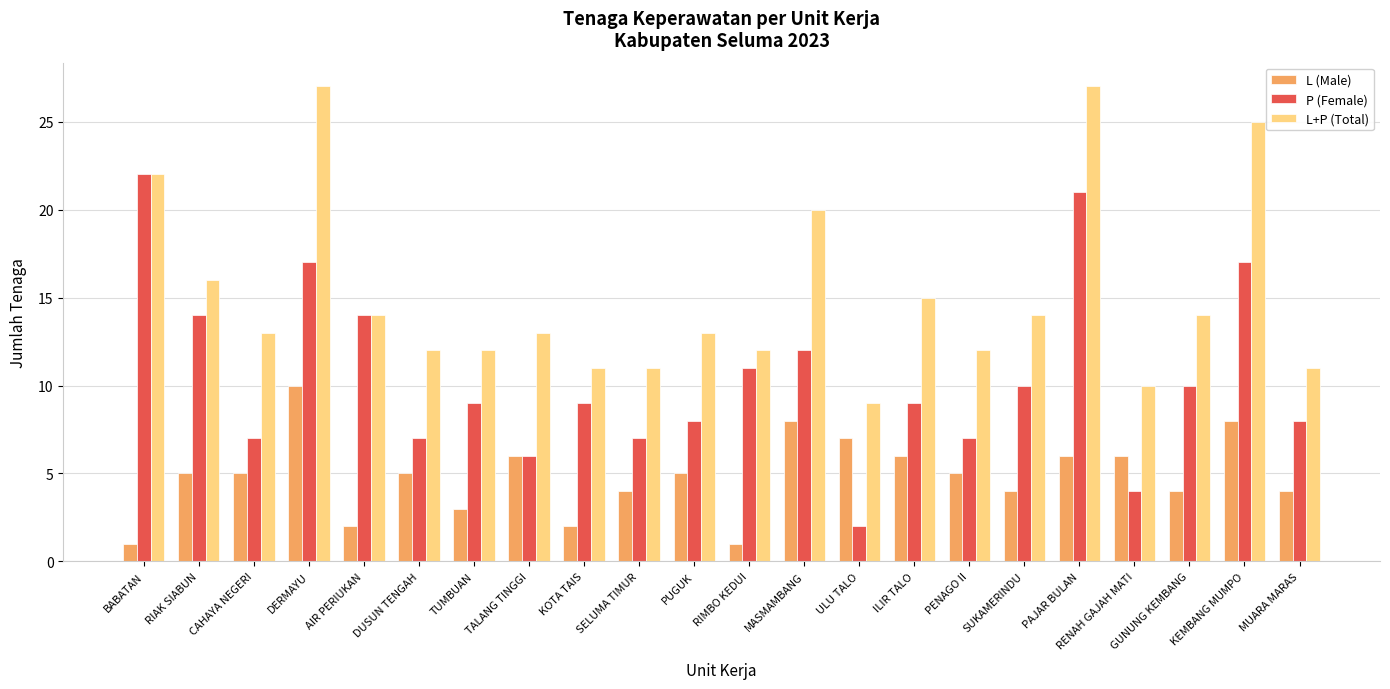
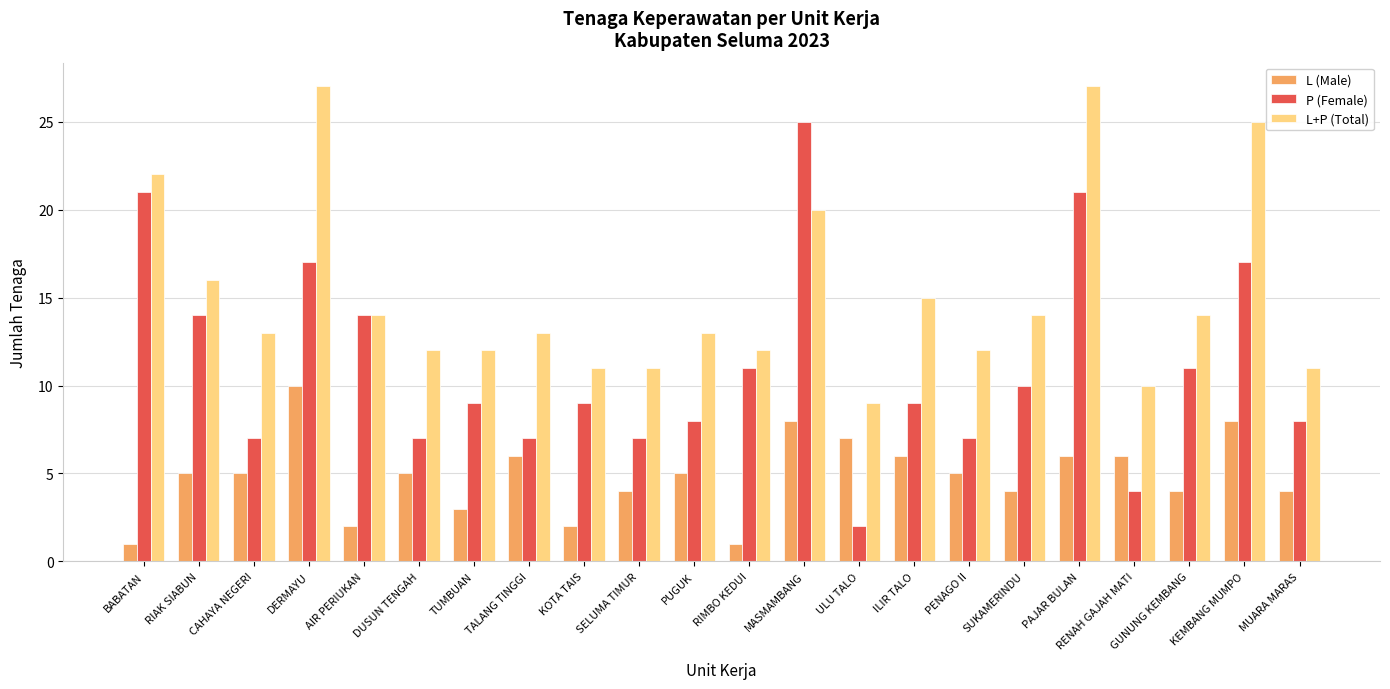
  {
    "P (Female)": {
-     "BABATAN": 22,
+     "BABATAN": 21,
      "RIAK SIABUN": 14,
      "CAHAYA NEGERI": 7,
      "DERMAYU": 17,
      "AIR PERIUKAN": 14,
      "DUSUN TENGAH": 7,
      "TUMBUAN": 9,
-     "TALANG TINGGI": 6,
+     "TALANG TINGGI": 7,
      "KOTA TAIS": 9,
      "SELUMA TIMUR": 7,
      "PUGUK": 8,
      "RIMBO KEDUI": 11,
-     "MASMAMBANG": 12,
+     "MASMAMBANG": 25,
      "ULU TALO": 2,
      "ILIR TALO": 9,
      "PENAGO II": 7,
      "SUKAMERINDU": 10,
      "PAJAR BULAN": 21,
      "RENAH GAJAH MATI": 4,
-     "GUNUNG KEMBANG": 10,
+     "GUNUNG KEMBANG": 11,
      "KEMBANG MUMPO": 17,
      "MUARA MARAS": 8
    }
  }
